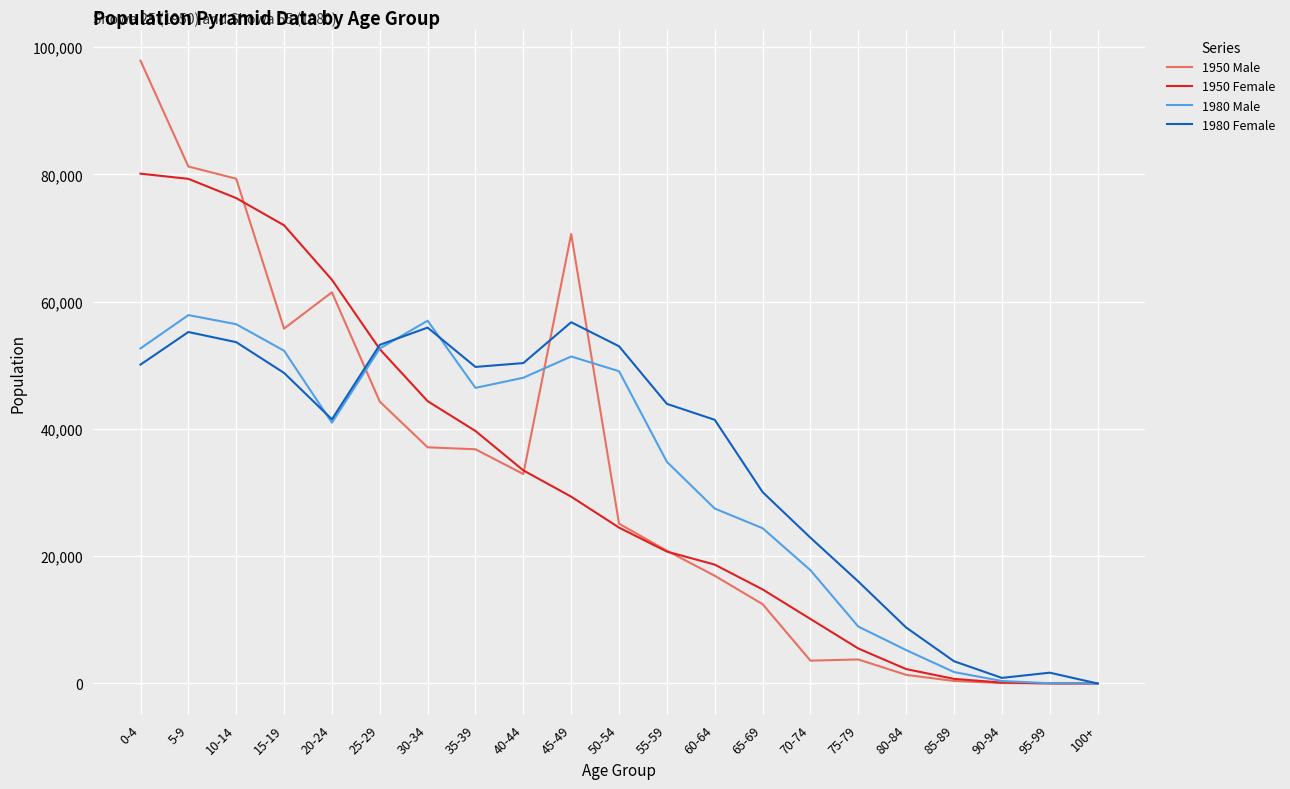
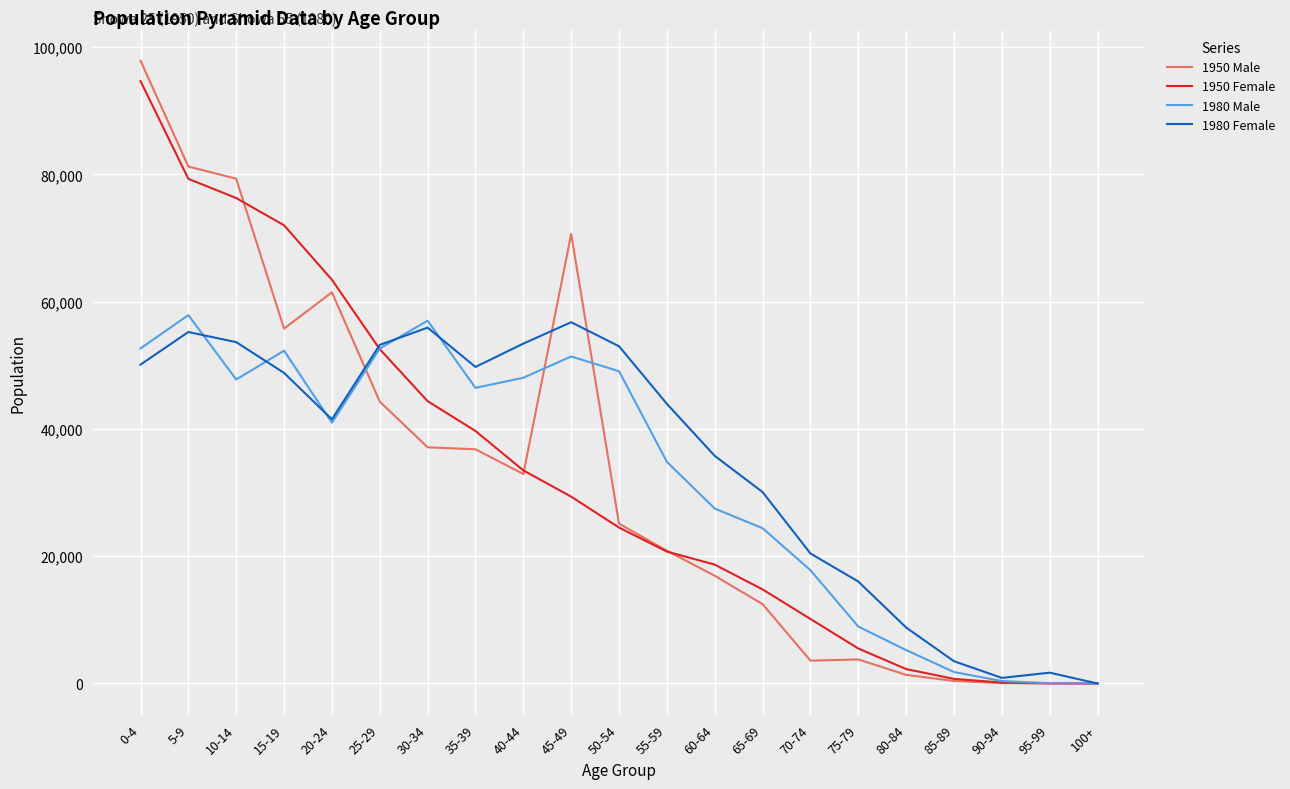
  {
    "1950 Male": {
      "0-4": "98,000",
      "5-9": "81,000",
      "10-14": "79,000",
      "15-19": "56,000",
      "20-24": "61,000",
      "25-29": "44,000",
      "30-34": "37,000",
      "35-39": "37,000",
      "40-44": "33,000",
      "45-49": "71,000",
      "50-54": "25,000",
      "60-64": "17,000",
      "65-69": "12,000",
      "70-74": "4,000",
      "75-79": "4,000",
      "80-84": "1,000"
    },
    "1950 Female": {
-     "0-4": "80,000",
+     "0-4": "95,000",
      "5-9": "79,000",
      "10-14": "76,000",
      "15-19": "72,000",
      "20-24": "63,000",
      "30-34": "44,000",
      "35-39": "40,000",
      "40-44": "33,000",
      "45-49": "29,000",
      "50-54": "25,000",
      "60-64": "19,000",
      "65-69": "15,000",
      "70-74": "10,000",
      "75-79": "6,000",
      "80-84": "2,000"
    },
    "1980 Male": {
      "0-4": "53,000",
      "5-9": "58,000",
-     "10-14": "56,000",
+     "10-14": "48,000",
      "15-19": "52,000",
      "20-24": "41,000",
      "30-34": "57,000",
      "35-39": "46,000",
      "40-44": "48,000",
      "45-49": "51,000",
      "50-54": "49,000",
      "55-59": "35,000",
      "60-64": "27,000",
      "65-69": "24,000",
      "70-74": "18,000",
      "75-79": "9,000",
      "80-84": "5,000",
      "85-89": "2,000"
    },
    "1980 Female": {
      "0-4": "50,000",
      "5-9": "55,000",
      "10-14": "54,000",
      "15-19": "49,000",
      "20-24": "42,000",
      "25-29": "53,000",
      "30-34": "56,000",
      "35-39": "50,000",
-     "40-44": "50,000",
+     "40-44": "53,000",
      "45-49": "57,000",
      "50-54": "53,000",
      "55-59": "44,000",
-     "60-64": "41,000",
+     "60-64": "36,000",
      "65-69": "30,000",
-     "70-74": "23,000",
+     "70-74": "20,000",
      "75-79": "16,000",
      "80-84": "9,000",
      "85-89": "3,000",
      "90-94": "1,000",
      "95-99": "2,000"
    }
  }
